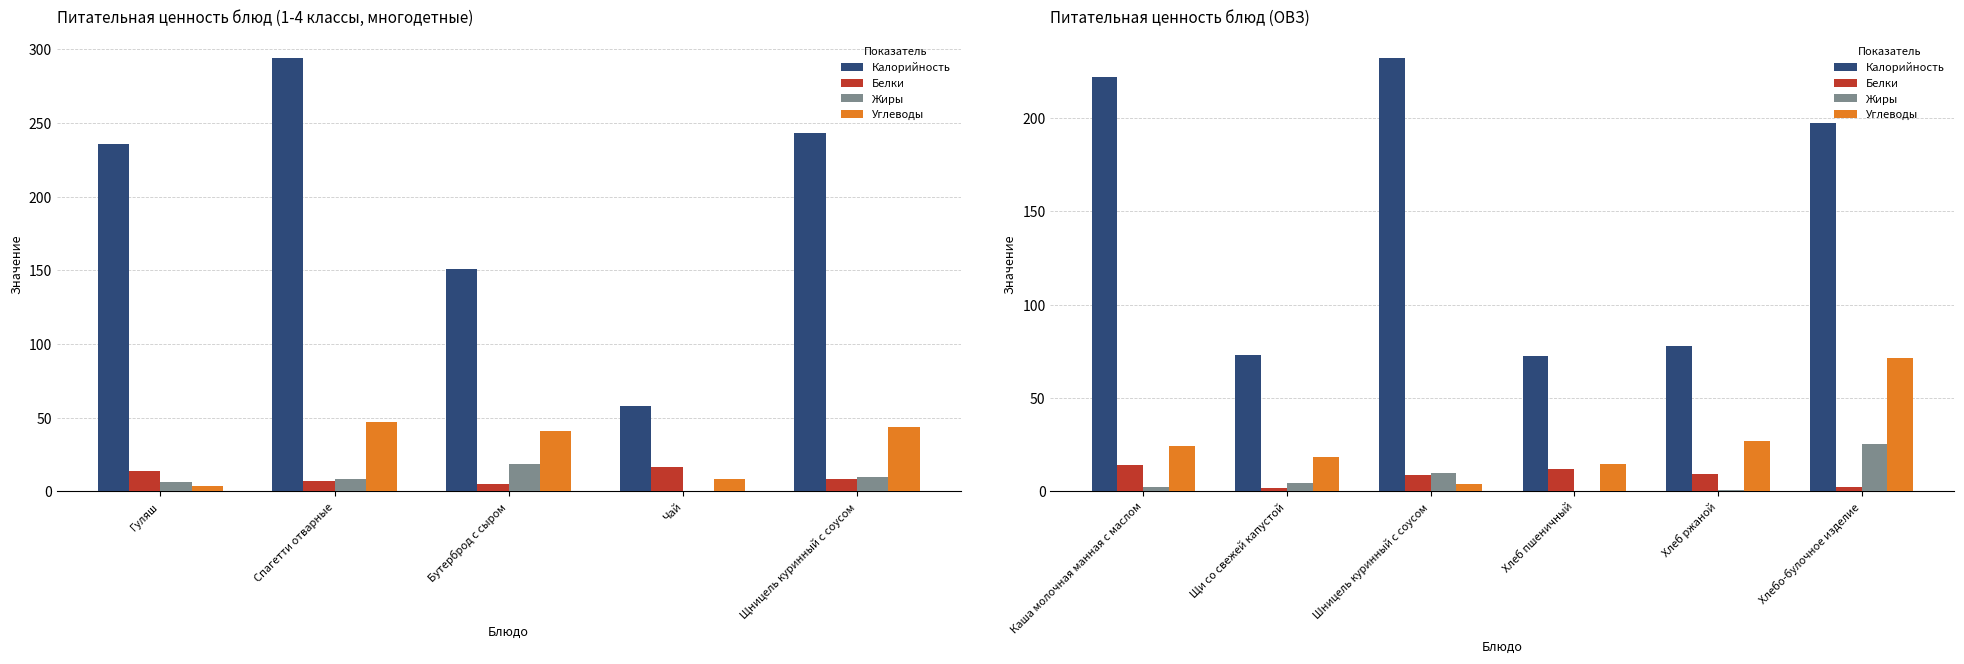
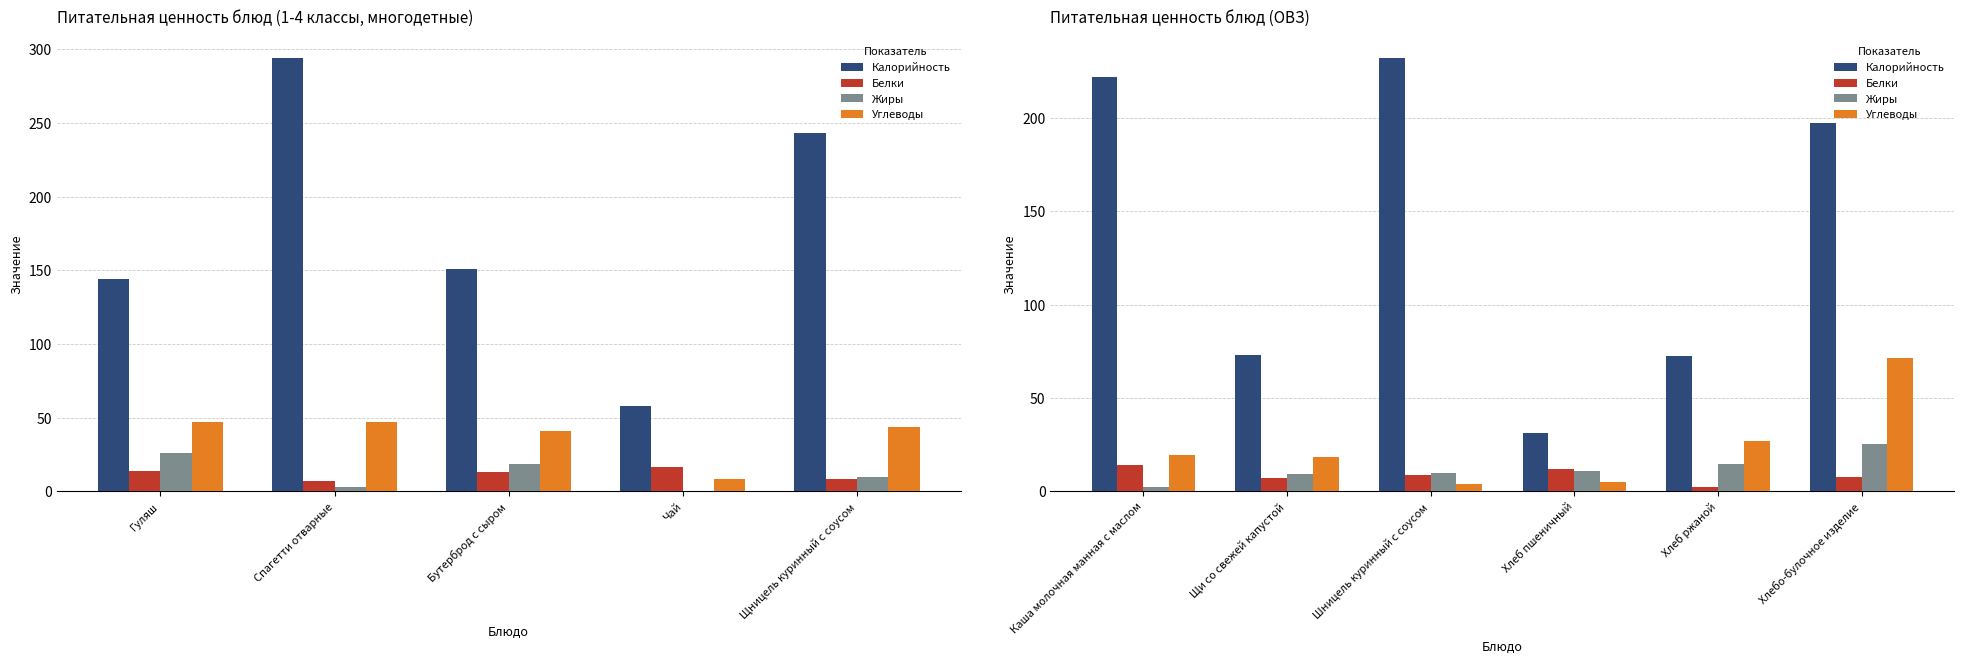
  {
    "Питательная ценность блюд (1-4 классы, многодетные)": {
      "Калорийность": {
-       "Гуляш": 236,
+       "Гуляш": 144,
        "Спагетти отварные": 294,
        "Бутерброд с сыром": 151,
        "Чай": 58,
        "Щницель куринный с соусом": 243
      },
      "Белки": {
        "Гуляш": 14,
        "Спагетти отварные": 7,
-       "Бутерброд с сыром": 5,
+       "Бутерброд с сыром": 13,
        "Чай": 16,
        "Щницель куринный с соусом": 9
      },
      "Жиры": {
-       "Гуляш": 7,
-       "Спагетти отварные": 8,
+       "Гуляш": 26,
+       "Спагетти отварные": 3,
        "Бутерброд с сыром": 19,
        "Чай": 0,
        "Щницель куринный с соусом": 10
      },
      "Углеводы": {
-       "Гуляш": 4,
+       "Гуляш": 47,
        "Спагетти отварные": 47,
        "Бутерброд с сыром": 41,
        "Чай": 8,
        "Щницель куринный с соусом": 44
      }
    },
    "Питательная ценность блюд (ОВЗ)": {
      "Калорийность": {
        "Каша молочная манная с маслом": 222,
        "Щи со свежей капустой": 73,
        "Шницель куринный с соусом": 232,
-       "Хлеб пшеничный": 73,
-       "Хлеб ржаной": 78,
+       "Хлеб пшеничный": 31,
+       "Хлеб ржаной": 72,
        "Хлебо-булочное изделие": 197
      },
      "Белки": {
        "Каша молочная манная с маслом": 14,
-       "Щи со свежей капустой": 2,
+       "Щи со свежей капустой": 7,
        "Шницель куринный с соусом": 9,
        "Хлеб пшеничный": 12,
-       "Хлеб ржаной": 9,
-       "Хлебо-булочное изделие": 3
+       "Хлеб ржаной": 3,
+       "Хлебо-булочное изделие": 8
      },
      "Жиры": {
        "Каша молочная манная с маслом": 2,
-       "Щи со свежей капустой": 4,
+       "Щи со свежей капустой": 9,
        "Шницель куринный с соусом": 10,
-       "Хлеб пшеничный": 0,
-       "Хлеб ржаной": 1,
+       "Хлеб пшеничный": 11,
+       "Хлеб ржаной": 15,
        "Хлебо-булочное изделие": 25
      },
      "Углеводы": {
-       "Каша молочная манная с маслом": 24,
+       "Каша молочная манная с маслом": 20,
        "Щи со свежей капустой": 19,
        "Шницель куринный с соусом": 4,
-       "Хлеб пшеничный": 15,
+       "Хлеб пшеничный": 5,
        "Хлеб ржаной": 27,
        "Хлебо-булочное изделие": 72
      }
    }
  }
